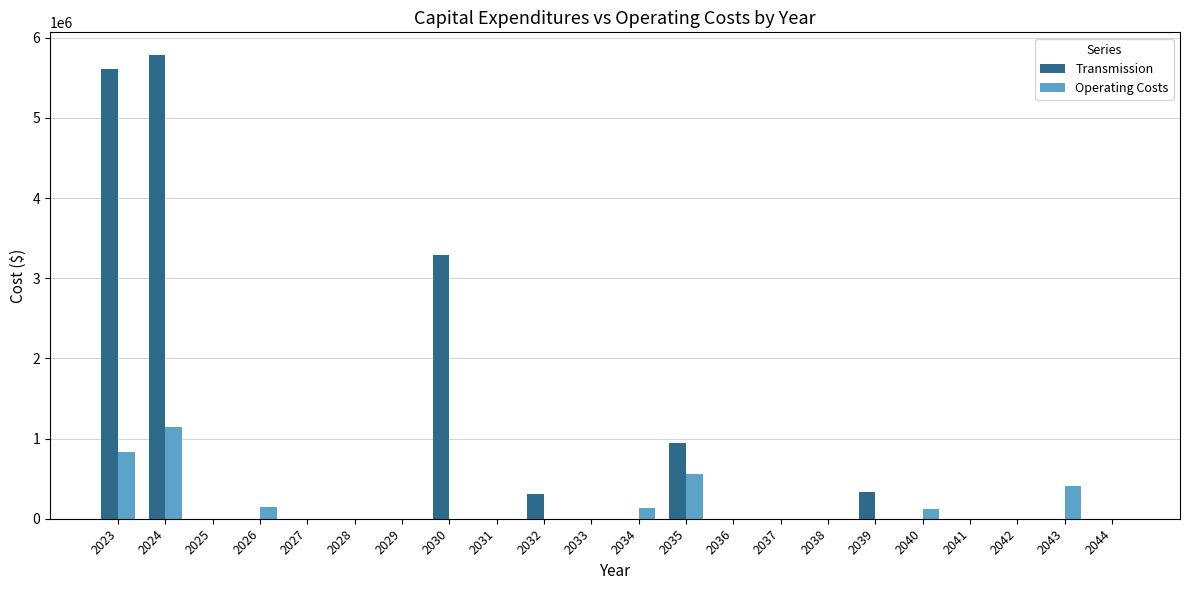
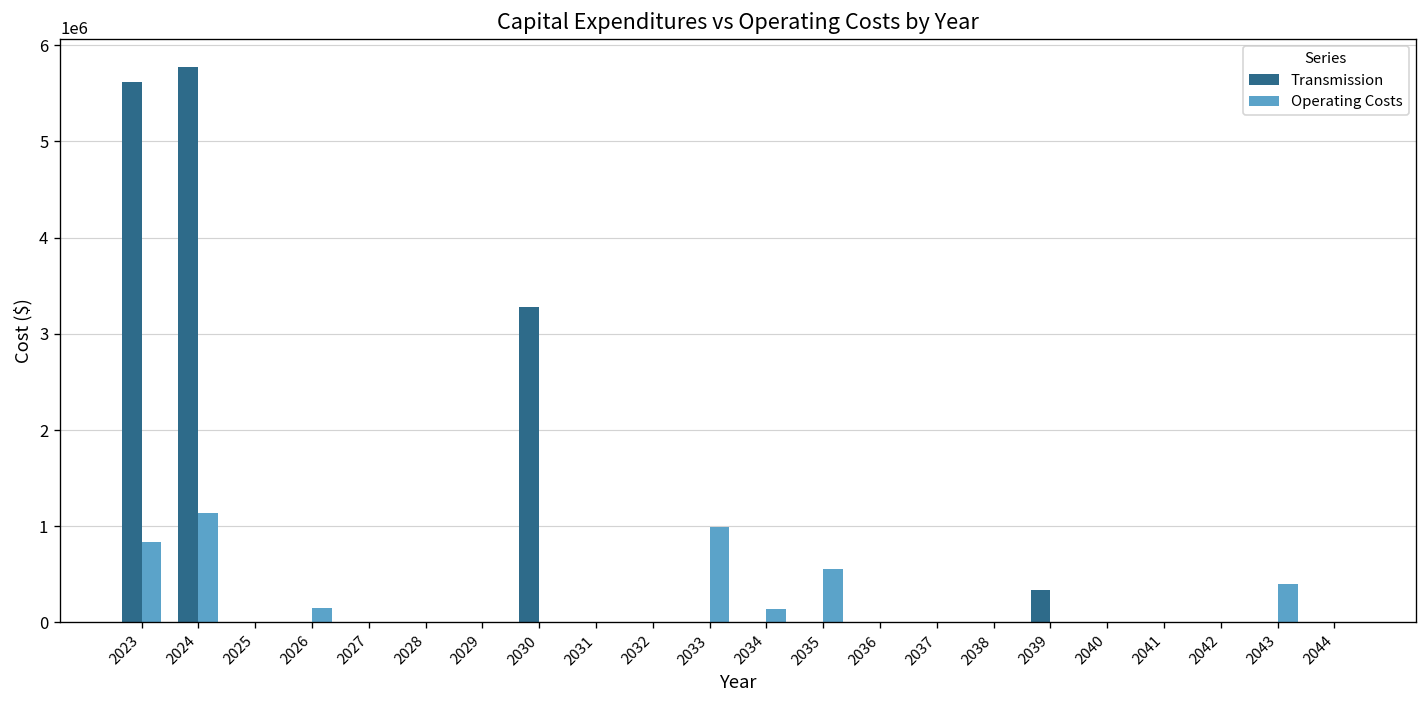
  {
    "Transmission": {
      "2023": 5600000,
      "2024": 5800000,
      "2025": 0,
      "2026": 0,
      "2027": 0,
      "2028": 0,
      "2029": 0,
      "2030": 3300000,
      "2031": 0,
-     "2032": 300000,
+     "2032": 0,
      "2033": 0,
      "2034": 0,
-     "2035": 900000,
+     "2035": 0,
      "2036": 0,
      "2037": 0,
      "2038": 0,
      "2039": 300000,
      "2040": 0,
      "2041": 0,
      "2042": 0,
      "2043": 0,
      "2044": 0
    },
    "Operating Costs": {
      "2023": 800000,
      "2024": 1100000,
      "2025": 0,
      "2026": 100000,
      "2027": 0,
      "2028": 0,
      "2029": 0,
      "2030": 0,
      "2031": 0,
      "2032": 0,
-     "2033": 0,
+     "2033": 1000000,
      "2034": 100000,
      "2035": 600000,
      "2036": 0,
      "2037": 0,
      "2038": 0,
      "2039": 0,
-     "2040": 100000,
+     "2040": 0,
      "2041": 0,
      "2042": 0,
      "2043": 400000,
      "2044": 0
    }
  }
